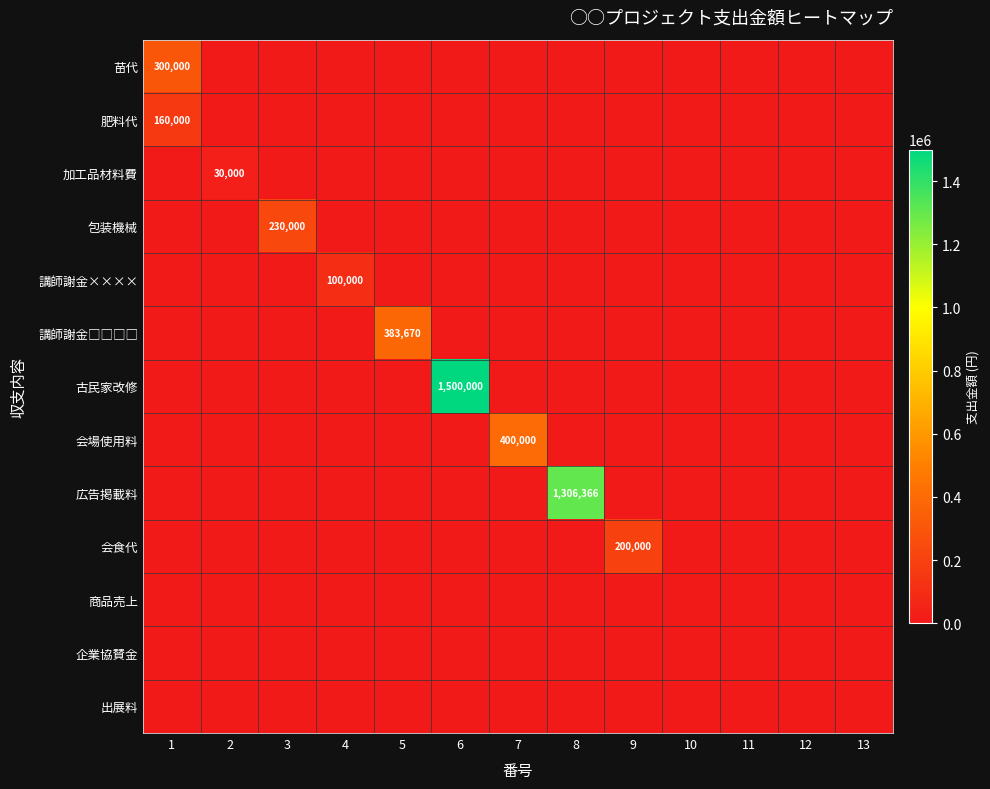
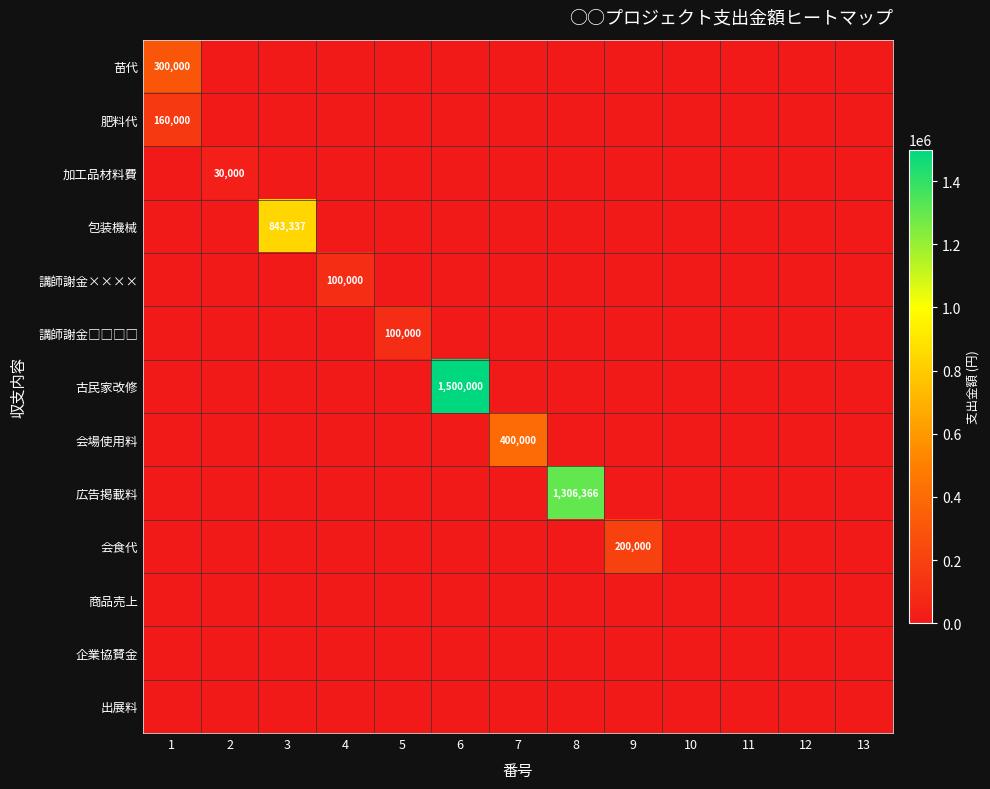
  {
    "苗代": {
      "1": "300,000"
    },
    "肥料代": {
      "1": "160,000"
    },
    "加工品材料費": {
      "2": "30,000"
    },
    "包装機械": {
-     "3": "230,000"
+     "3": "843,337"
    },
    "講師謝金××××": {
      "4": "100,000"
    },
    "講師謝金□□□□": {
-     "5": "383,670"
+     "5": "100,000"
    },
    "古民家改修": {
      "6": "1,500,000"
    },
    "会場使用料": {
      "7": "400,000"
    },
    "広告掲載料": {
      "8": "1,306,366"
    },
    "会食代": {
      "9": "200,000"
    }
  }
